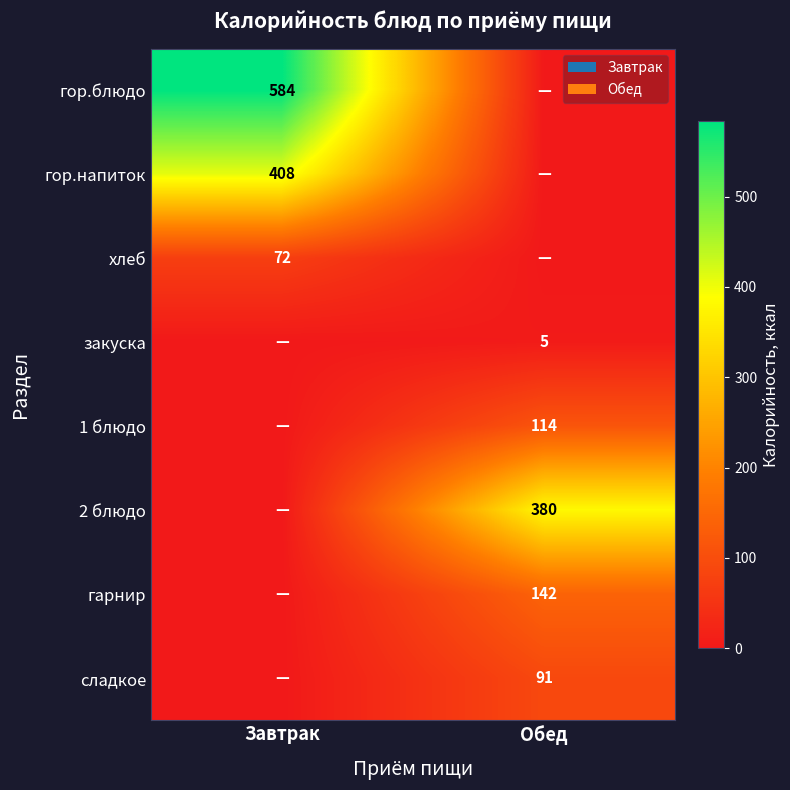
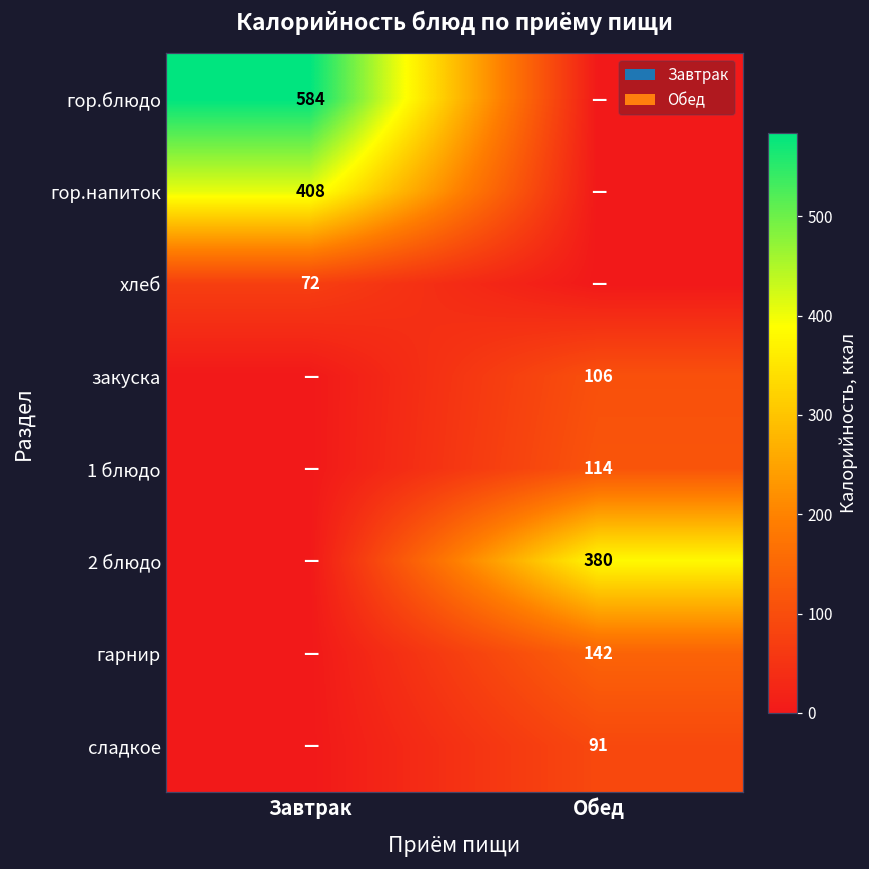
  {
    "гор.блюдо": {
      "Завтрак": 584
    },
    "гор.напиток": {
      "Завтрак": 408
    },
    "хлеб": {
      "Завтрак": 72
    },
    "закуска": {
-     "Обед": 5
+     "Обед": 106
    },
    "1 блюдо": {
      "Обед": 114
    },
    "2 блюдо": {
      "Обед": 380
    },
    "гарнир": {
      "Обед": 142
    },
    "сладкое": {
      "Обед": 91
    }
  }
